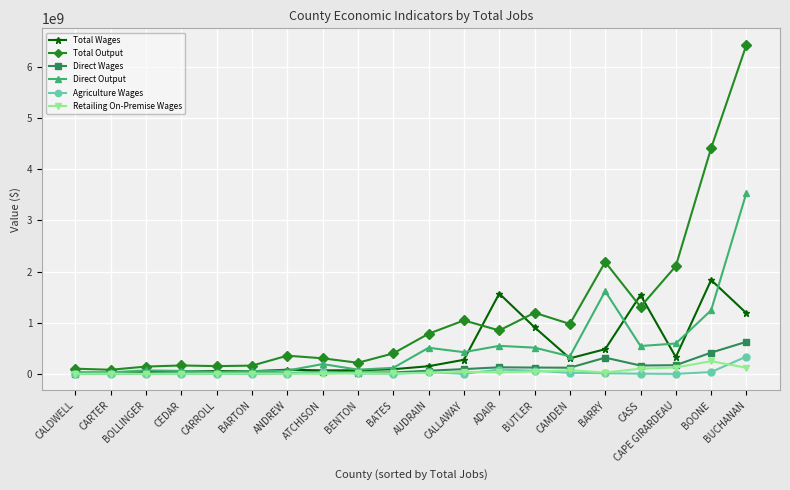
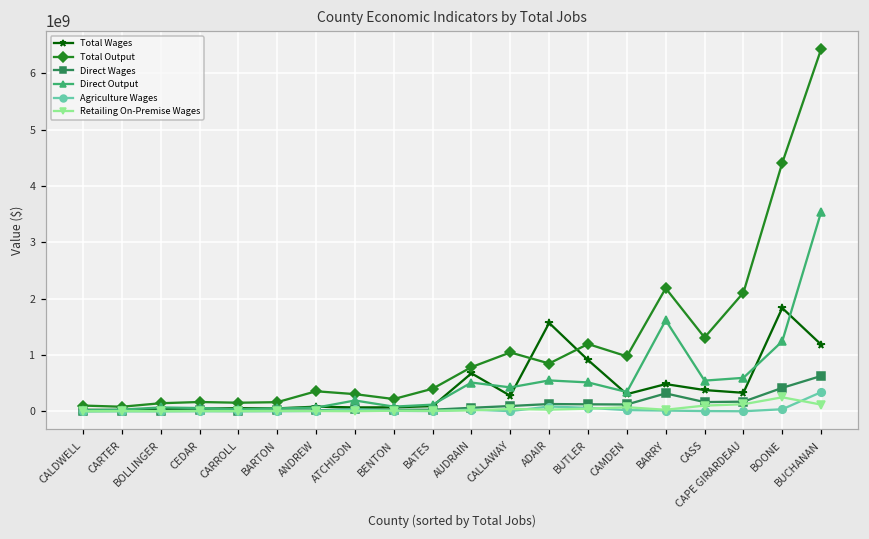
  {
    "Total Wages": {
-     "AUDRAIN": 200000000,
+     "AUDRAIN": 700000000,
      "CALLAWAY": 300000000,
      "ADAIR": 1600000000,
      "BUTLER": 900000000,
      "BARRY": 500000000,
-     "CASS": 1500000000,
+     "CASS": 400000000,
      "CAPE GIRARDEAU": 300000000,
      "BOONE": 1800000000,
      "BUCHANAN": 1200000000
    }
  }
